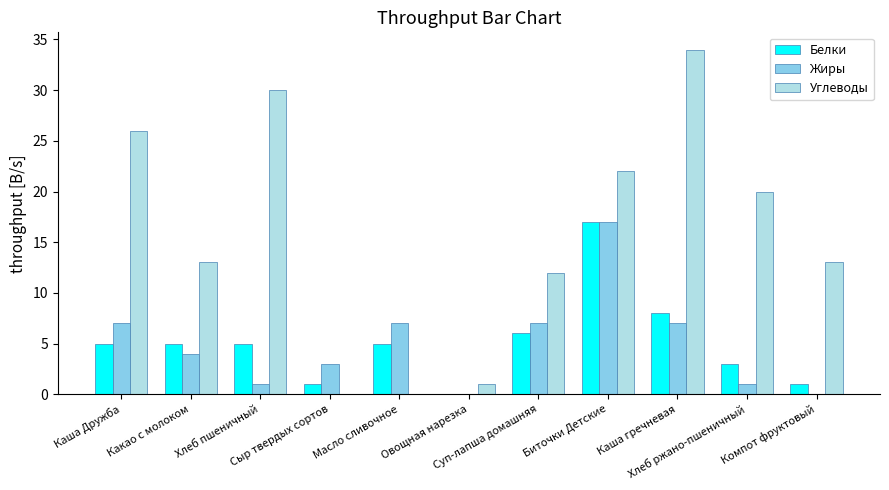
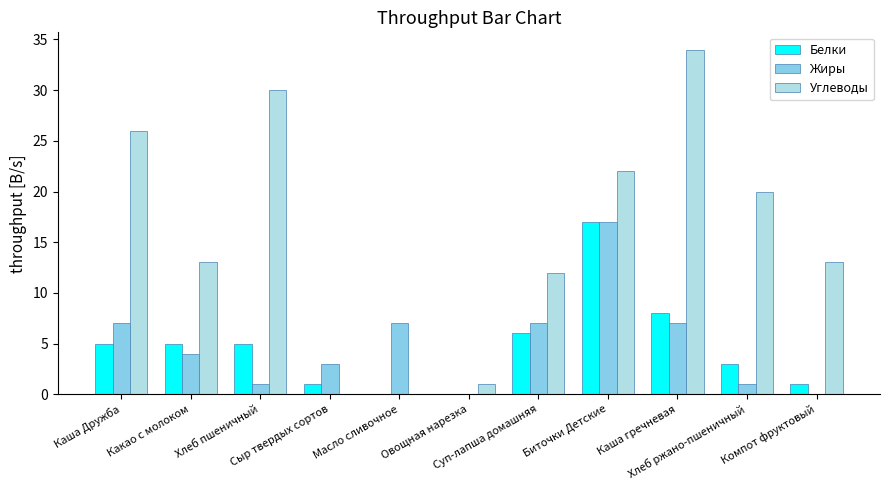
  {
    "Белки": {
      "Каша Дружба": 5,
      "Какао с молоком": 5,
      "Хлеб пшеничный": 5,
      "Сыр твердых сортов": 1,
-     "Масло сливочное": 5,
+     "Масло сливочное": 0,
      "Овощная нарезка": 0,
      "Суп-лапша домашняя": 6,
      "Биточки Детские": 17,
      "Каша гречневая": 8,
      "Хлеб ржано-пшеничный": 3,
      "Компот фруктовый": 1
    }
  }
